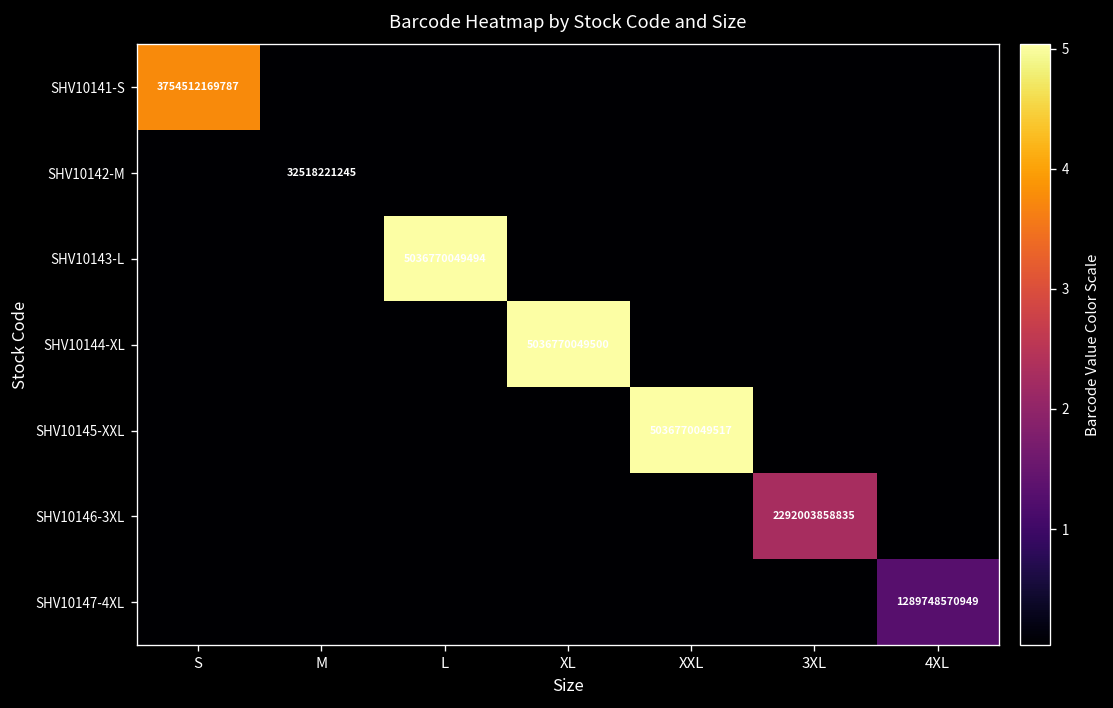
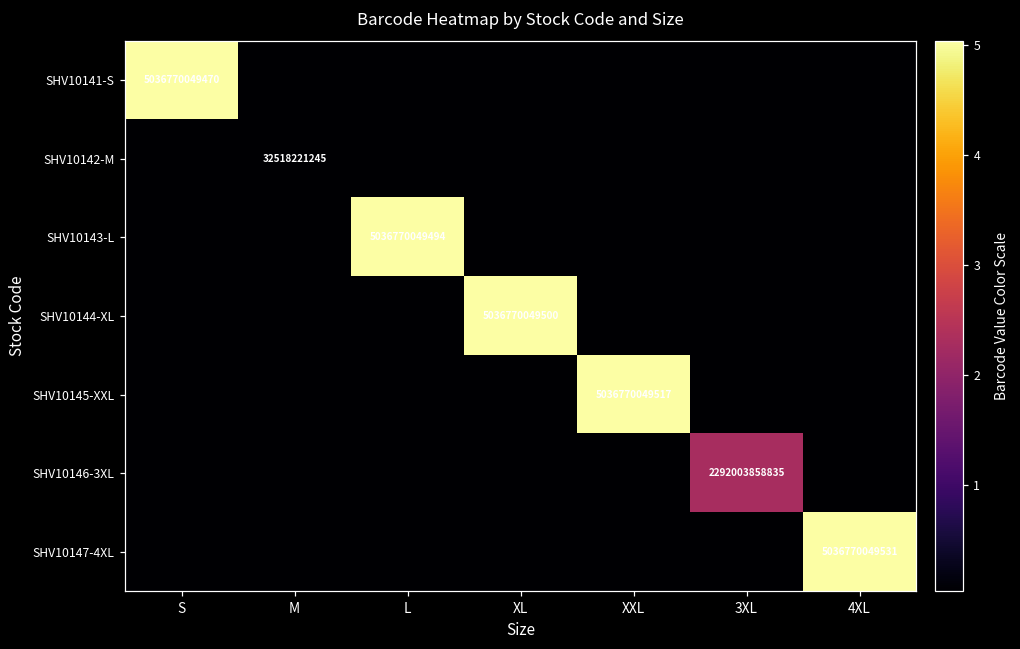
  {
    "SHV10141-S": {
-     "S": 3754512169787
+     "S": 5036770049470
    },
    "SHV10142-M": {
      "M": 32518221245
    },
    "SHV10143-L": {
      "L": 5036770049494
    },
    "SHV10144-XL": {
      "XL": 5036770049500
    },
    "SHV10145-XXL": {
      "XXL": 5036770049517
    },
    "SHV10146-3XL": {
      "3XL": 2292003858835
    },
    "SHV10147-4XL": {
-     "4XL": 1289748570949
+     "4XL": 5036770049531
    }
  }
